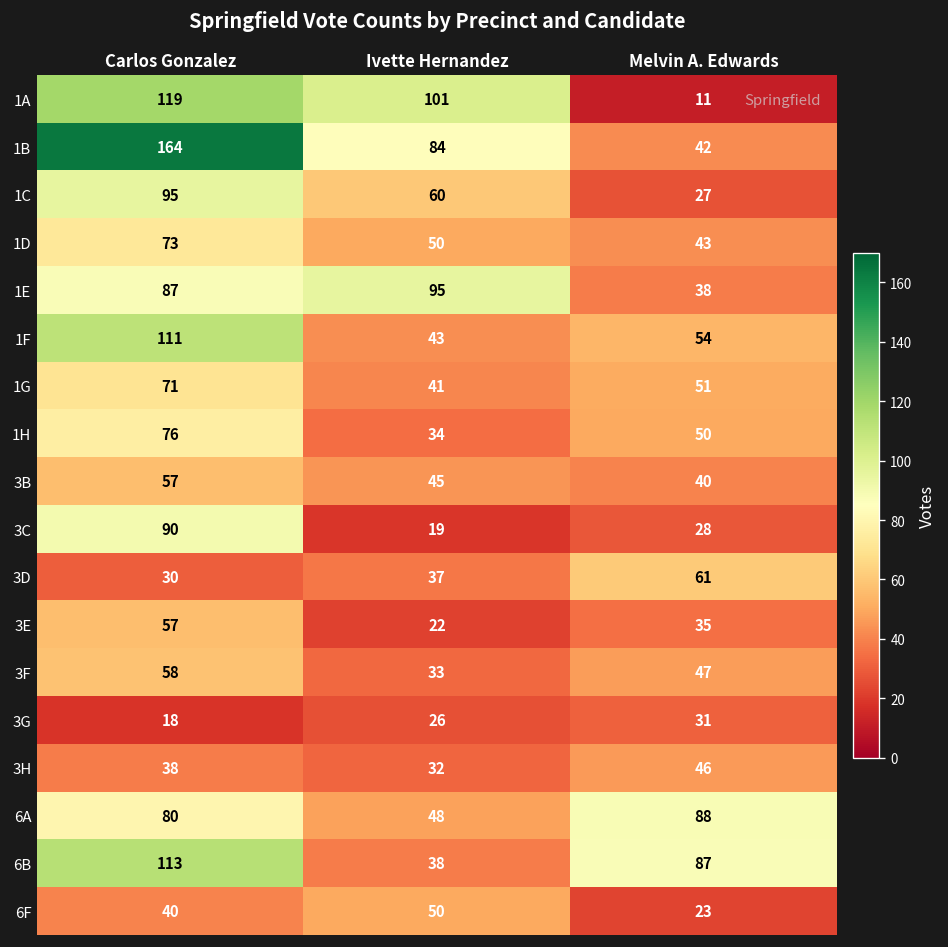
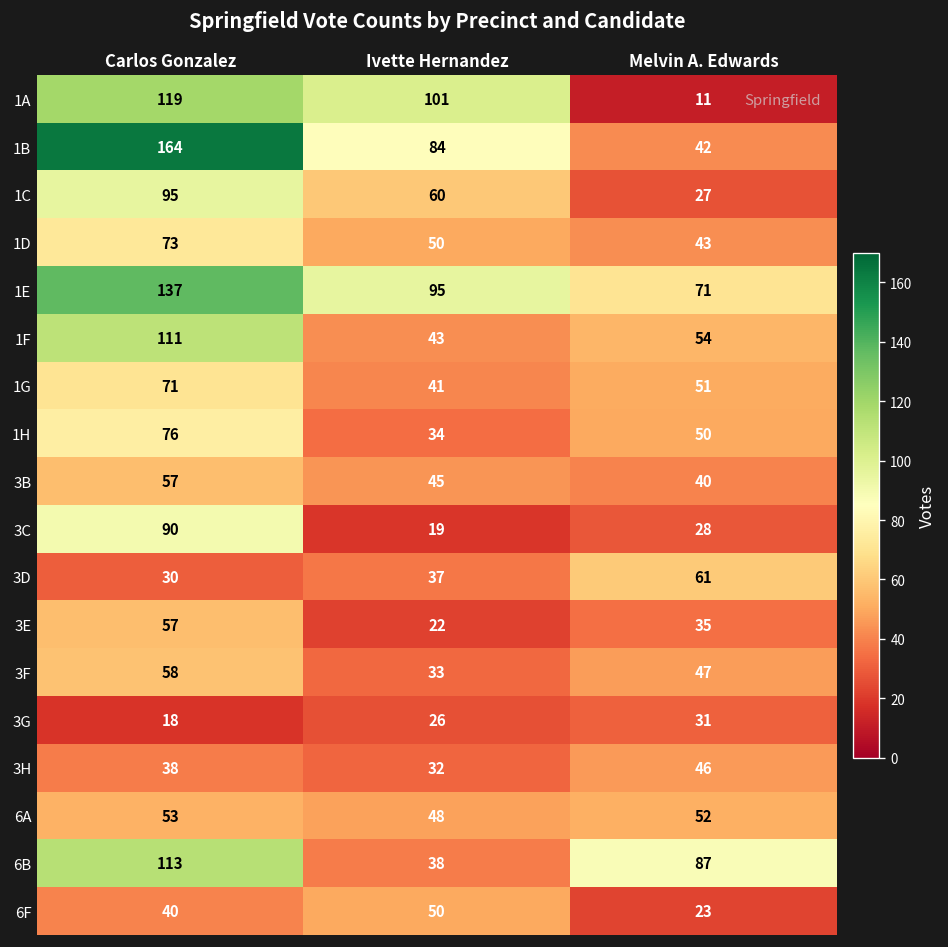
  {
    "1A": {
      "Carlos Gonzalez": 119,
      "Ivette Hernandez": 101
    },
    "1B": {
      "Carlos Gonzalez": 164,
      "Ivette Hernandez": 84,
      "Melvin A. Edwards": 42
    },
    "1C": {
      "Carlos Gonzalez": 95,
      "Ivette Hernandez": 60,
      "Melvin A. Edwards": 27
    },
    "1D": {
      "Carlos Gonzalez": 73,
      "Ivette Hernandez": 50,
      "Melvin A. Edwards": 43
    },
    "1E": {
-     "Carlos Gonzalez": 87,
+     "Carlos Gonzalez": 137,
      "Ivette Hernandez": 95,
-     "Melvin A. Edwards": 38
+     "Melvin A. Edwards": 71
    },
    "1F": {
      "Carlos Gonzalez": 111,
      "Ivette Hernandez": 43,
      "Melvin A. Edwards": 54
    },
    "1G": {
      "Carlos Gonzalez": 71,
      "Ivette Hernandez": 41,
      "Melvin A. Edwards": 51
    },
    "1H": {
      "Carlos Gonzalez": 76,
      "Ivette Hernandez": 34,
      "Melvin A. Edwards": 50
    },
    "3B": {
      "Carlos Gonzalez": 57,
      "Ivette Hernandez": 45,
      "Melvin A. Edwards": 40
    },
    "3C": {
      "Carlos Gonzalez": 90,
      "Ivette Hernandez": 19,
      "Melvin A. Edwards": 28
    },
    "3D": {
      "Carlos Gonzalez": 30,
      "Ivette Hernandez": 37,
      "Melvin A. Edwards": 61
    },
    "3E": {
      "Carlos Gonzalez": 57,
      "Ivette Hernandez": 22,
      "Melvin A. Edwards": 35
    },
    "3F": {
      "Carlos Gonzalez": 58,
      "Ivette Hernandez": 33,
      "Melvin A. Edwards": 47
    },
    "3G": {
      "Carlos Gonzalez": 18,
      "Ivette Hernandez": 26,
      "Melvin A. Edwards": 31
    },
    "3H": {
      "Carlos Gonzalez": 38,
      "Ivette Hernandez": 32,
      "Melvin A. Edwards": 46
    },
    "6A": {
-     "Carlos Gonzalez": 80,
+     "Carlos Gonzalez": 53,
      "Ivette Hernandez": 48,
-     "Melvin A. Edwards": 88
+     "Melvin A. Edwards": 52
    },
    "6B": {
      "Carlos Gonzalez": 113,
      "Ivette Hernandez": 38,
      "Melvin A. Edwards": 87
    },
    "6F": {
      "Carlos Gonzalez": 40,
      "Ivette Hernandez": 50,
      "Melvin A. Edwards": 23
    }
  }
